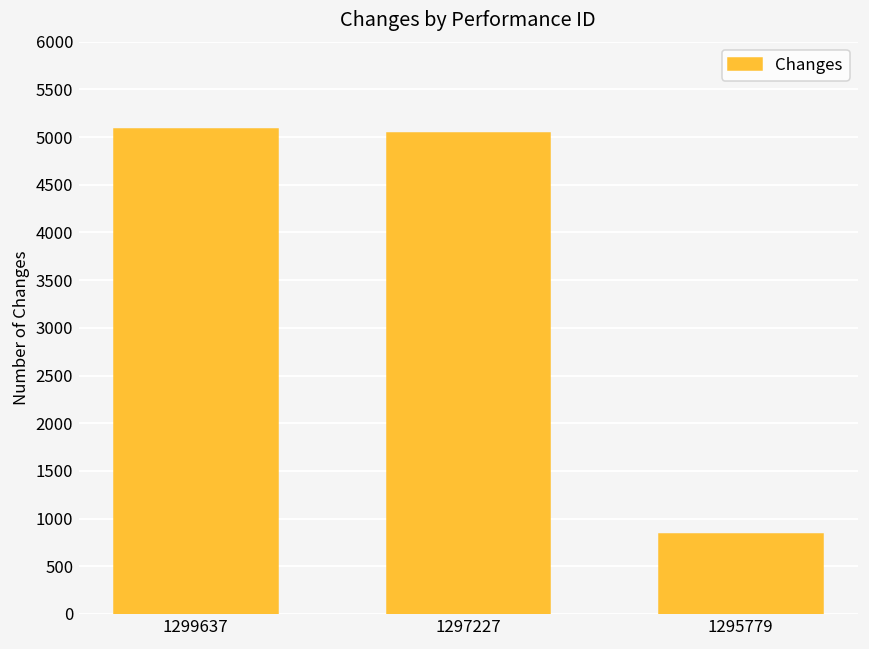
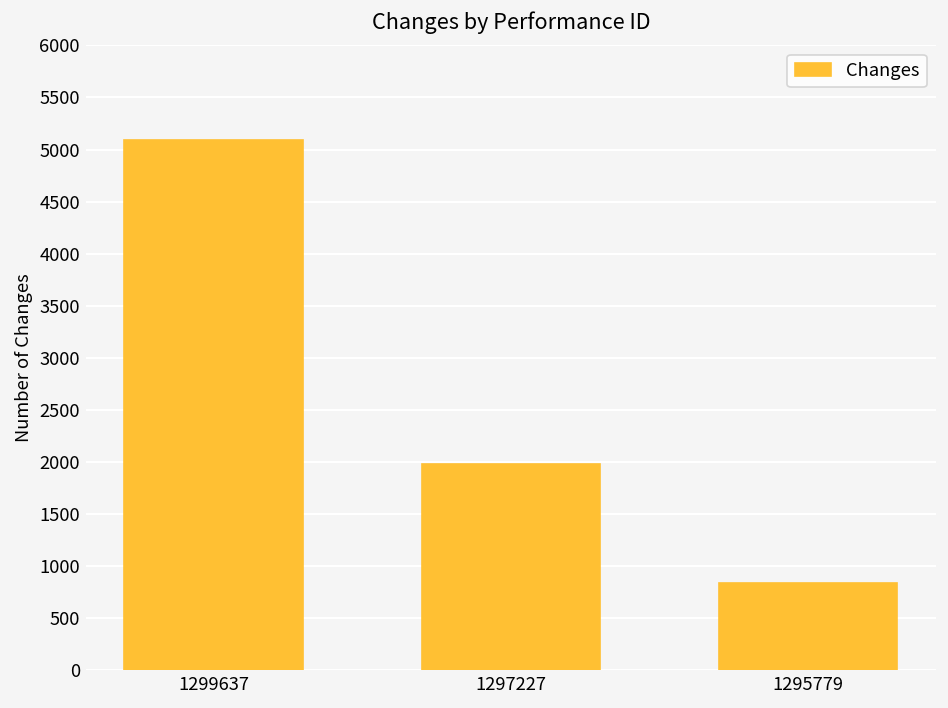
  {
    "1299637": 5100,
-   "1297227": 5000,
+   "1297227": 2000,
    "1295779": 800
  }
